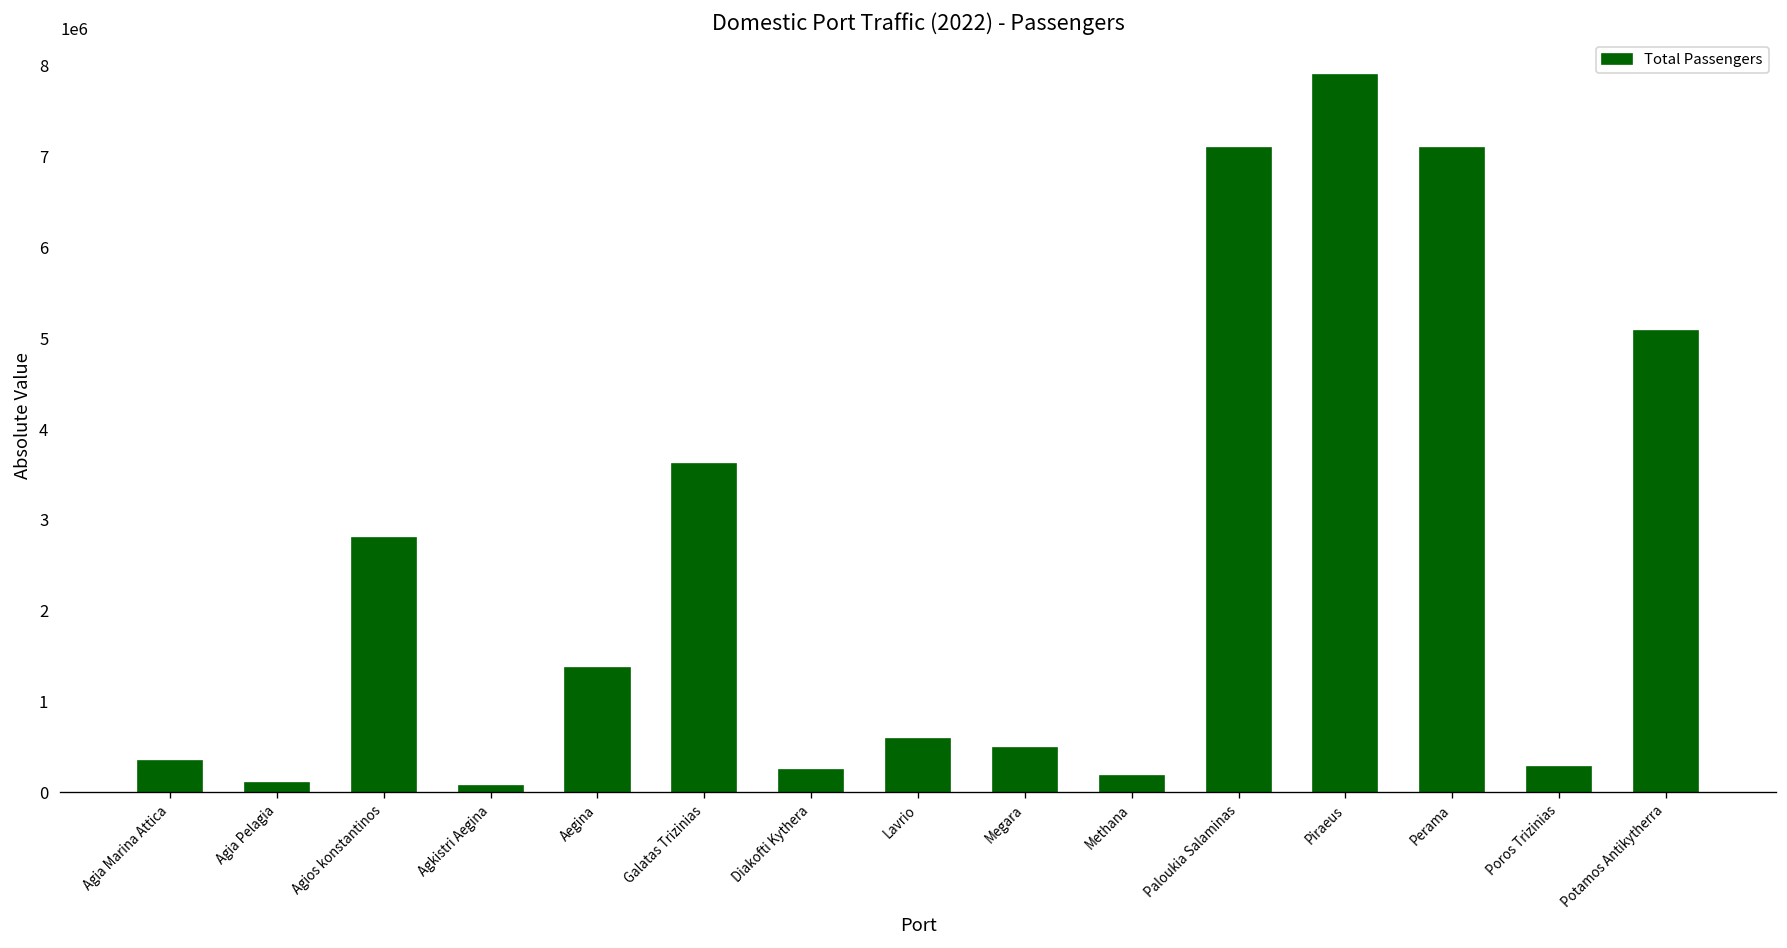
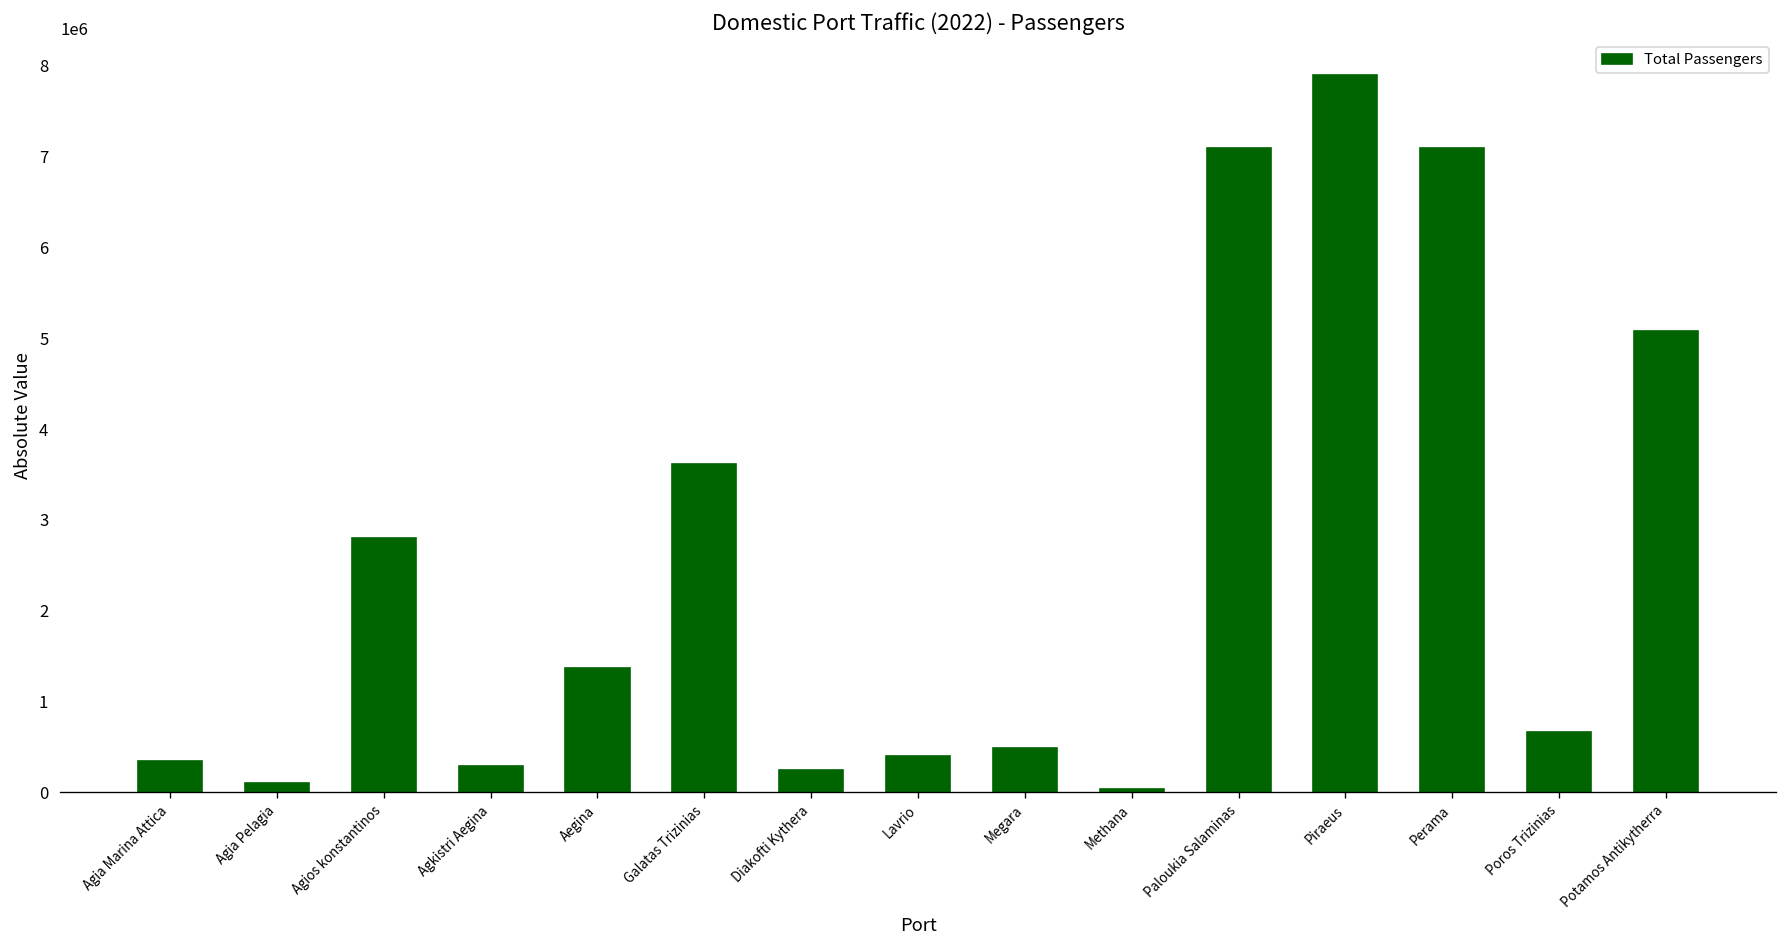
  {
    "Agia Marina Attica": 300000,
    "Agia Pelagia": 100000,
    "Agios konstantinos": 2800000,
-   "Agkistri Aegina": 100000,
+   "Agkistri Aegina": 300000,
    "Aegina": 1400000,
    "Galatas Trizinias": 3600000,
    "Diakofti Kythera": 200000,
-   "Lavrio": 600000,
+   "Lavrio": 400000,
    "Megara": 500000,
-   "Methana": 200000,
+   "Methana": 0,
    "Paloukia Salaminas": 7100000,
    "Piraeus": 7900000,
    "Perama": 7100000,
-   "Poros Trizinias": 300000,
+   "Poros Trizinias": 700000,
    "Potamos Antikytherra": 5100000
  }
